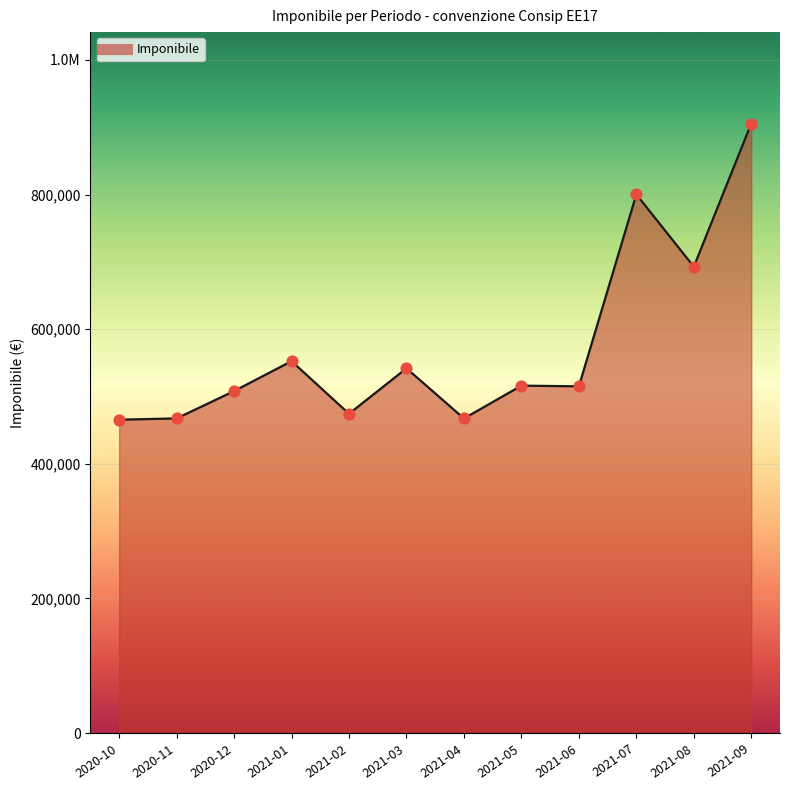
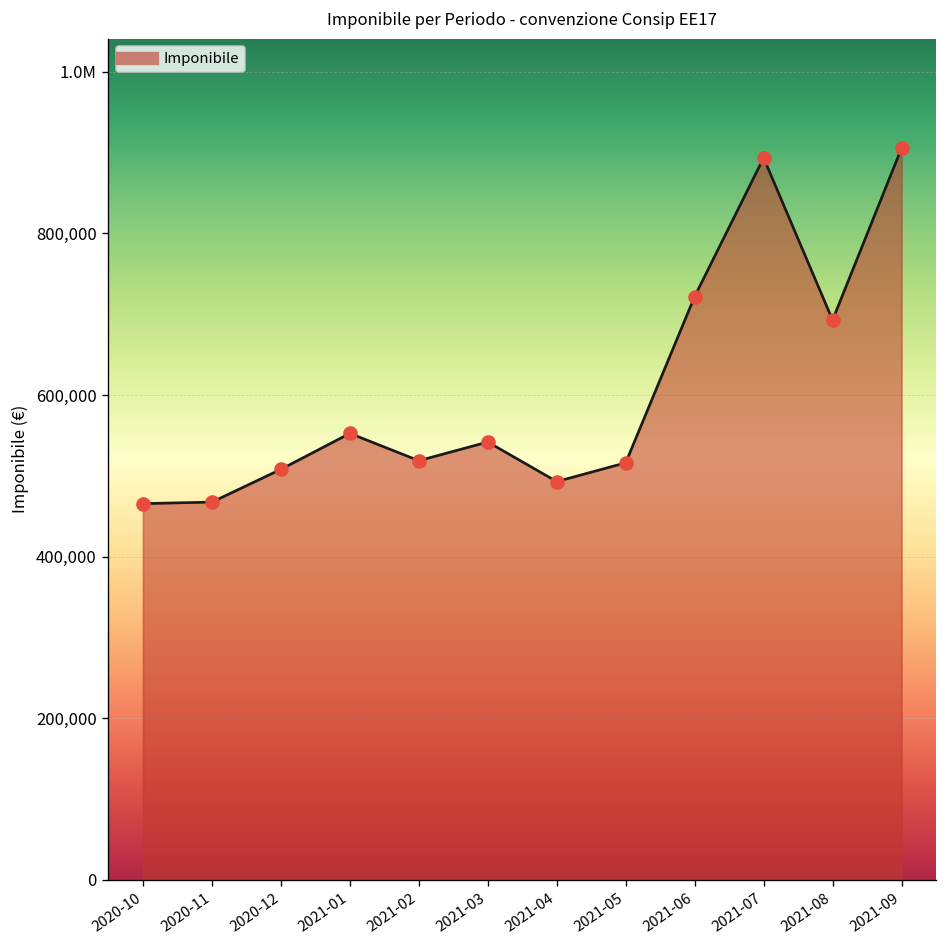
  {
    "2020-10": "470,000",
    "2020-11": "470,000",
    "2020-12": "510,000",
    "2021-01": "550,000",
-   "2021-02": "470,000",
+   "2021-02": "520,000",
    "2021-03": "540,000",
-   "2021-04": "470,000",
+   "2021-04": "490,000",
    "2021-05": "520,000",
-   "2021-06": "520,000",
-   "2021-07": "800,000",
+   "2021-06": "720,000",
+   "2021-07": "890,000",
    "2021-08": "690,000",
    "2021-09": "910,000"
  }
